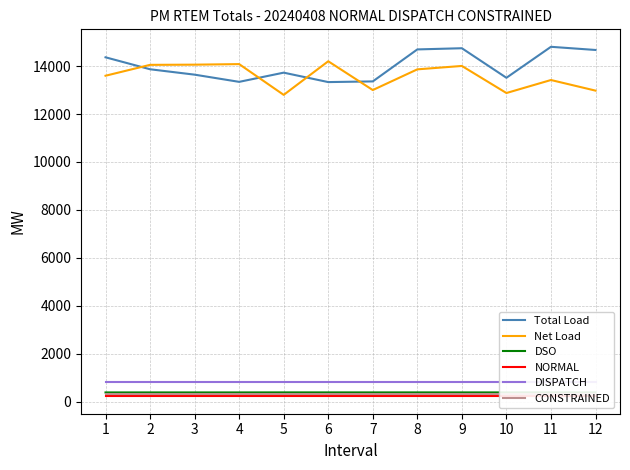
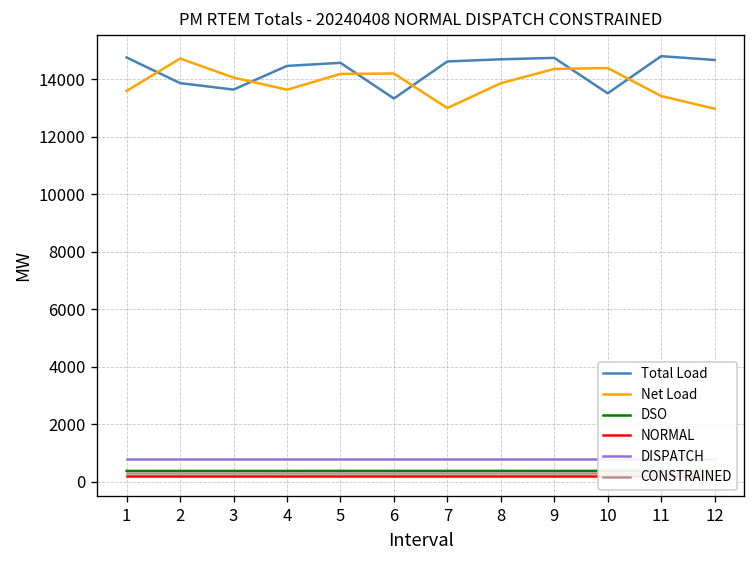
  {
    "Total Load": {
-     "1": 14400,
+     "1": 14800,
      "2": 13900,
      "3": 13600,
-     "4": 13300,
-     "5": 13700,
+     "4": 14500,
+     "5": 14600,
      "6": 13300,
-     "7": 13400,
+     "7": 14600,
      "8": 14700,
      "9": 14700,
      "10": 13500,
      "11": 14800,
      "12": 14700
    },
    "Net Load": {
      "1": 13600,
-     "2": 14100,
+     "2": 14700,
      "3": 14100,
-     "4": 14100,
-     "5": 12800,
+     "4": 13600,
+     "5": 14200,
      "6": 14200,
      "7": 13000,
      "8": 13900,
-     "9": 14000,
-     "10": 12900,
+     "9": 14400,
+     "10": 14400,
      "11": 13400,
      "12": 13000
    },
    "DISPATCH": {
      "1": 800,
      "2": 800,
      "3": 800,
      "4": 800,
      "5": 800,
      "6": 800,
      "7": 800,
      "8": 800,
      "9": 800
    }
  }
